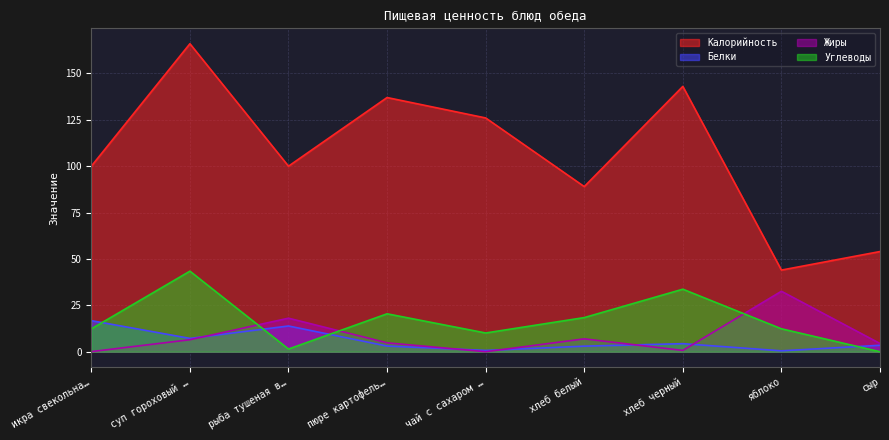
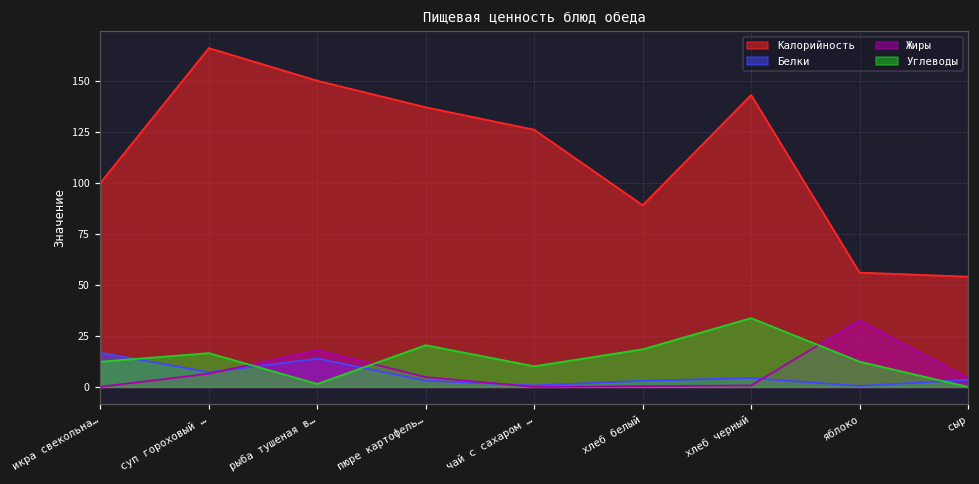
  {
    "Калорийность": {
      "икра свекольна…": 100,
      "суп гороховый …": 166,
-     "рыба тушеная в…": 100,
+     "рыба тушеная в…": 150,
      "пюре картофель…": 137,
      "чай с сахаром …": 126,
      "хлеб белый": 89,
      "хлеб черный": 143,
-     "яблоко": 44,
+     "яблоко": 56,
      "сыр": 54
    },
    "Белки": {
      "икра свекольна…": 17,
      "рыба тушеная в…": 14,
      "пюре картофель…": 3,
      "хлеб белый": 3,
      "хлеб черный": 4,
      "яблоко": 0
    },
    "Жиры": {
      "икра свекольна…": 0,
      "рыба тушеная в…": 18,
      "пюре картофель…": 5,
-     "хлеб белый": 7,
+     "хлеб белый": 0,
      "хлеб черный": 1,
      "яблоко": 33
    },
    "Углеводы": {
      "икра свекольна…": 12,
-     "суп гороховый …": 43,
+     "суп гороховый …": 17,
      "рыба тушеная в…": 1,
      "пюре картофель…": 20,
      "чай с сахаром …": 10,
      "хлеб белый": 18,
      "хлеб черный": 34,
      "яблоко": 12,
      "сыр": 0
    }
  }
